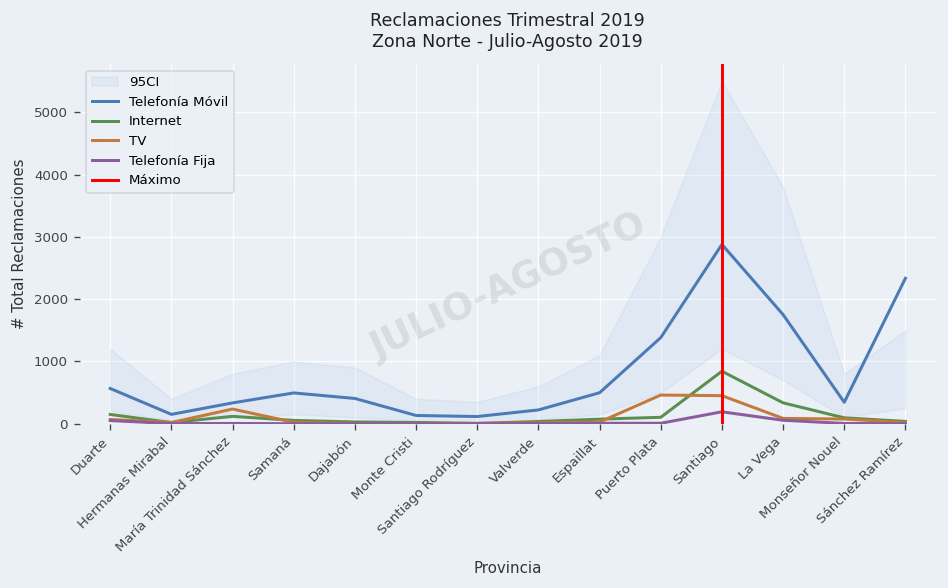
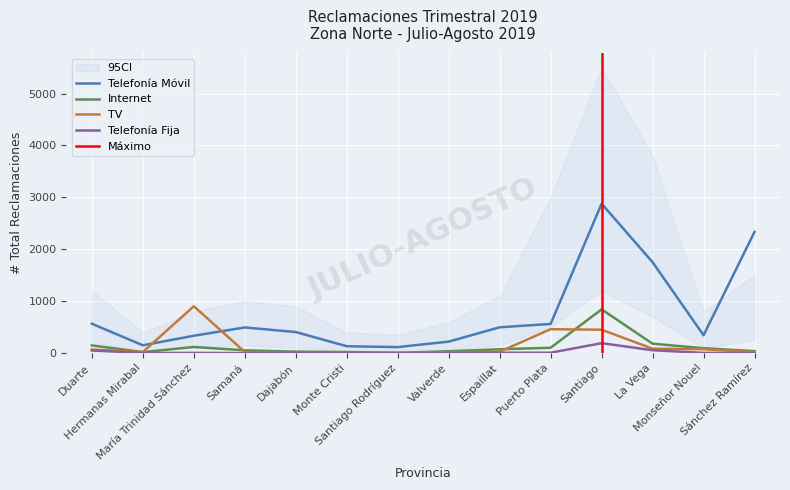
  {
    "Telefonía Móvil": {
      "Duarte": 600,
      "Hermanas Mirabal": 200,
      "María Trinidad Sánchez": 300,
      "Samaná": 500,
      "Dajabón": 400,
      "Monte Cristi": 100,
      "Santiago Rodríguez": 100,
      "Valverde": 200,
      "Espaillat": 500,
-     "Puerto Plata": 1400,
+     "Puerto Plata": 600,
      "Santiago": 2900,
      "La Vega": 1800,
      "Monseñor Nouel": 300,
      "Sánchez Ramírez": 2300
    },
    "Internet": {
      "Duarte": 100,
      "María Trinidad Sánchez": 100,
      "Puerto Plata": 100,
      "Santiago": 800,
-     "La Vega": 300
+     "La Vega": 200
    },
    "TV": {
-     "María Trinidad Sánchez": 200,
+     "María Trinidad Sánchez": 900,
      "Puerto Plata": 500,
      "Santiago": 500
    },
    "Telefonía Fija": {
      "María Trinidad Sánchez": 0,
      "Puerto Plata": 0,
      "Santiago": 200,
      "Monseñor Nouel": 0
    }
  }
